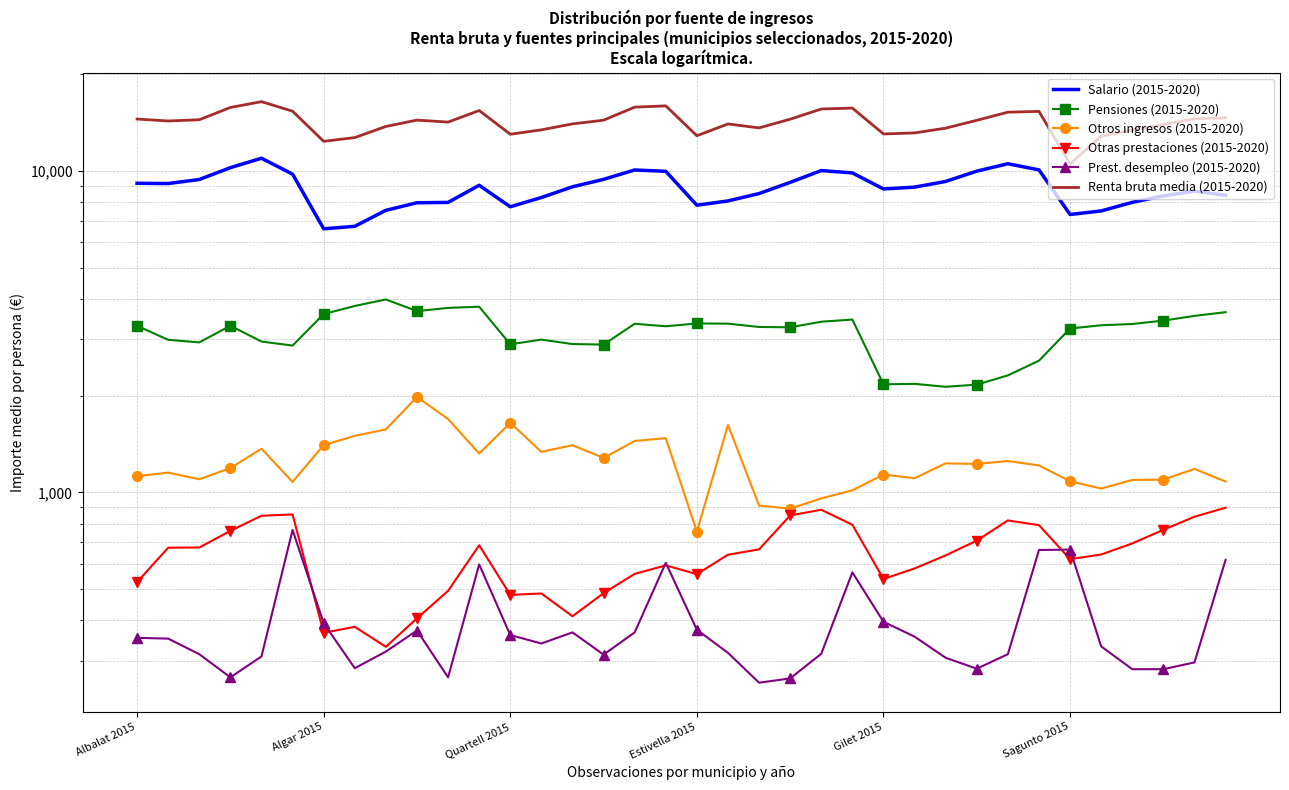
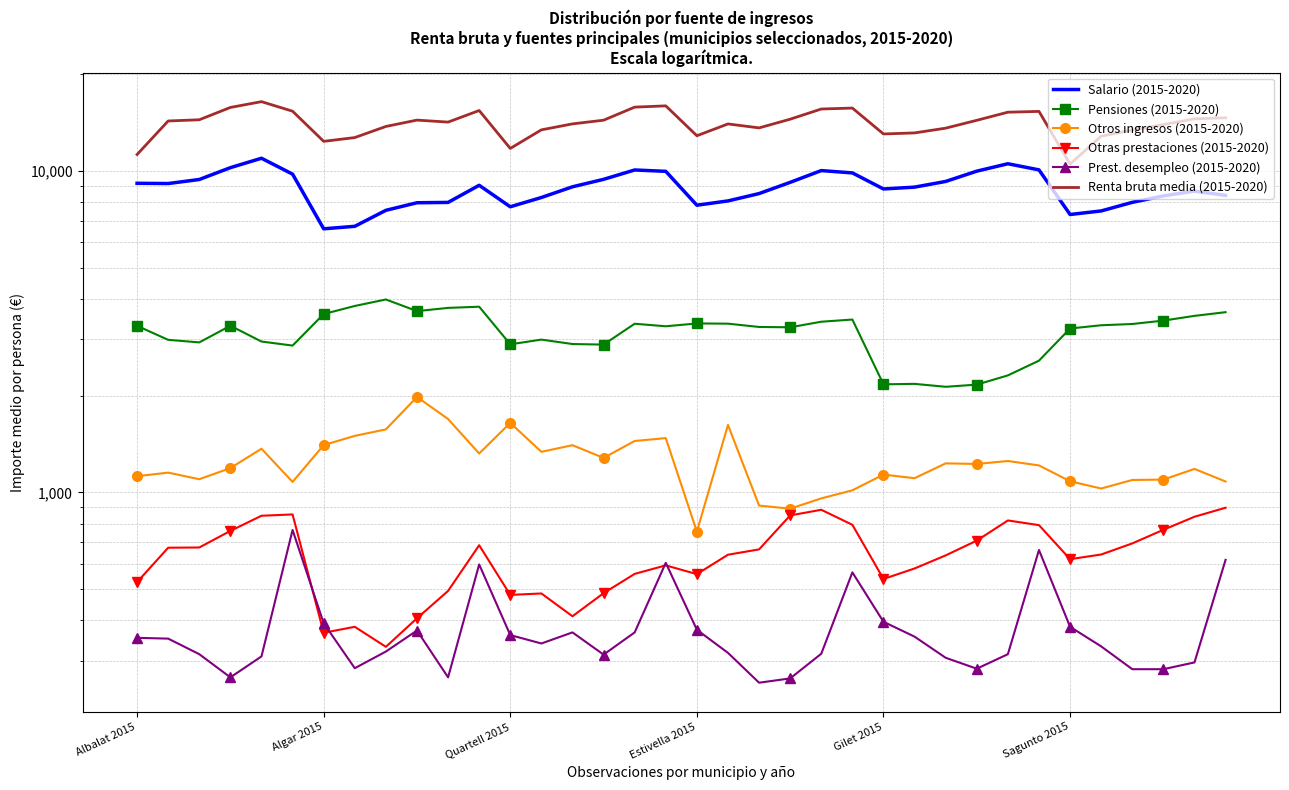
  {
    "Salario (2015-2020)": {
      "Albalat 2015": "9,100",
      "Algar 2015": "6,600",
      "Quartell 2015": "7,700",
      "Estivella 2015": "7,800",
      "Gilet 2015": "8,800",
      "Sagunto 2015": "7,300"
    },
    "Pensiones (2015-2020)": {
      "Albalat 2015": "3,300",
      "Algar 2015": "3,600",
      "Quartell 2015": "2,900",
      "Estivella 2015": "3,400",
      "Gilet 2015": "2,200",
      "Sagunto 2015": "3,200"
    },
    "Otros ingresos (2015-2020)": {
      "Albalat 2015": "1,120",
      "Algar 2015": "1,400",
      "Quartell 2015": "1,600",
      "Estivella 2015": "760",
      "Gilet 2015": "1,140",
      "Sagunto 2015": "1,080"
    },
    "Otras prestaciones (2015-2020)": {
      "Albalat 2015": "530",
      "Algar 2015": "370",
      "Quartell 2015": "480",
      "Estivella 2015": "560",
      "Gilet 2015": "540",
      "Sagunto 2015": "620"
    },
    "Prest. desempleo (2015-2020)": {
      "Albalat 2015": "350",
      "Algar 2015": "390",
      "Quartell 2015": "360",
      "Estivella 2015": "370",
      "Gilet 2015": "400",
-     "Sagunto 2015": "660"
+     "Sagunto 2015": "380"
    },
    "Renta bruta media (2015-2020)": {
-     "Albalat 2015": "14,000",
+     "Albalat 2015": "11,200",
      "Algar 2015": "12,300",
-     "Quartell 2015": "13,000",
+     "Quartell 2015": "11,700",
      "Estivella 2015": "12,900",
      "Gilet 2015": "13,000"
    }
  }
